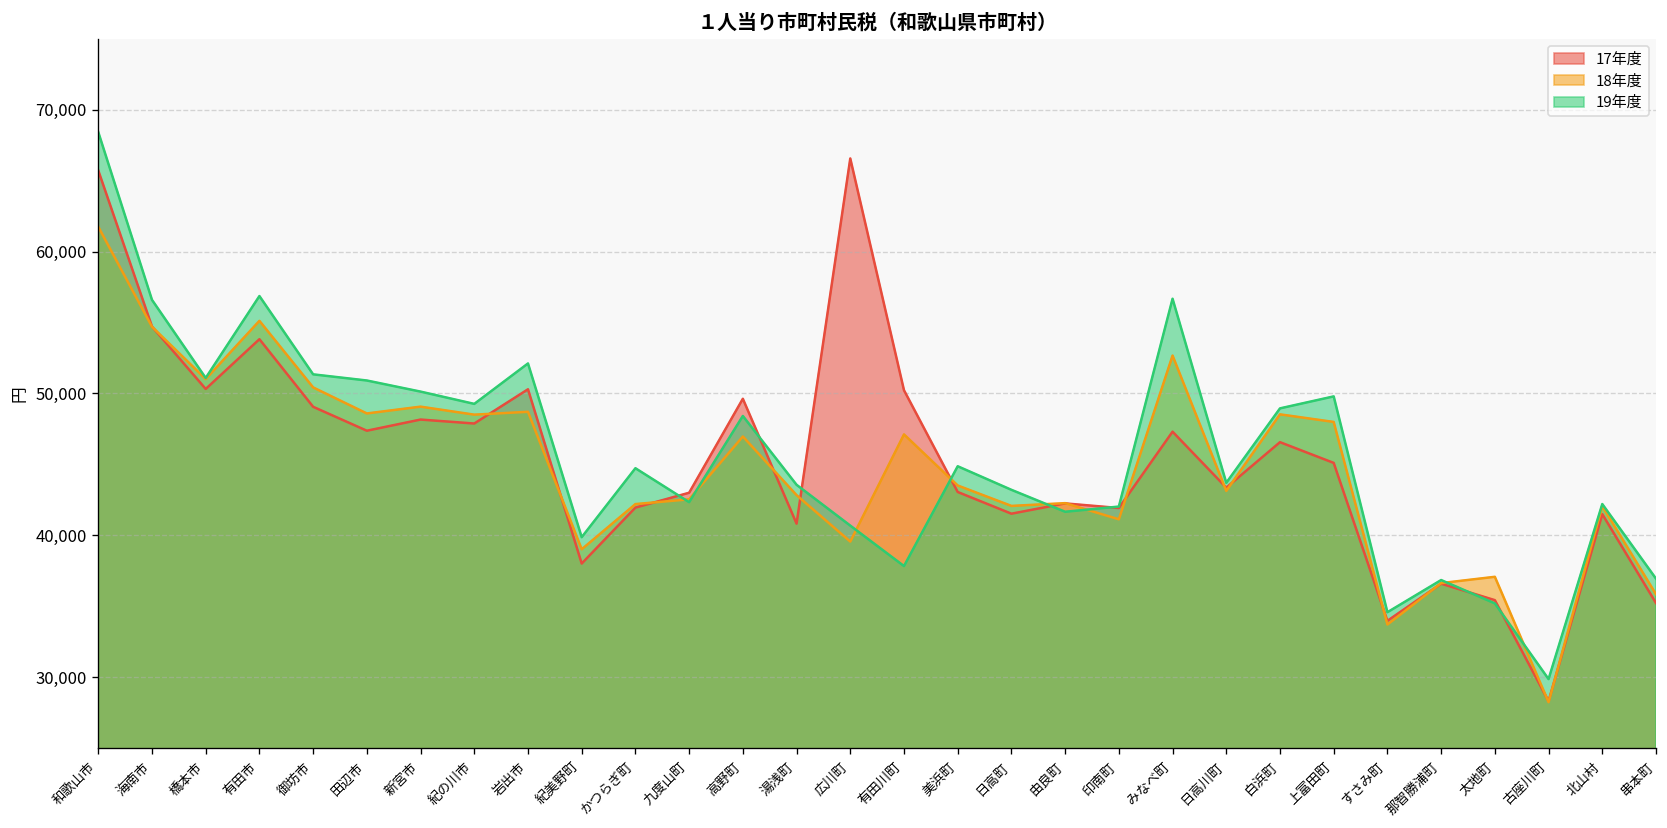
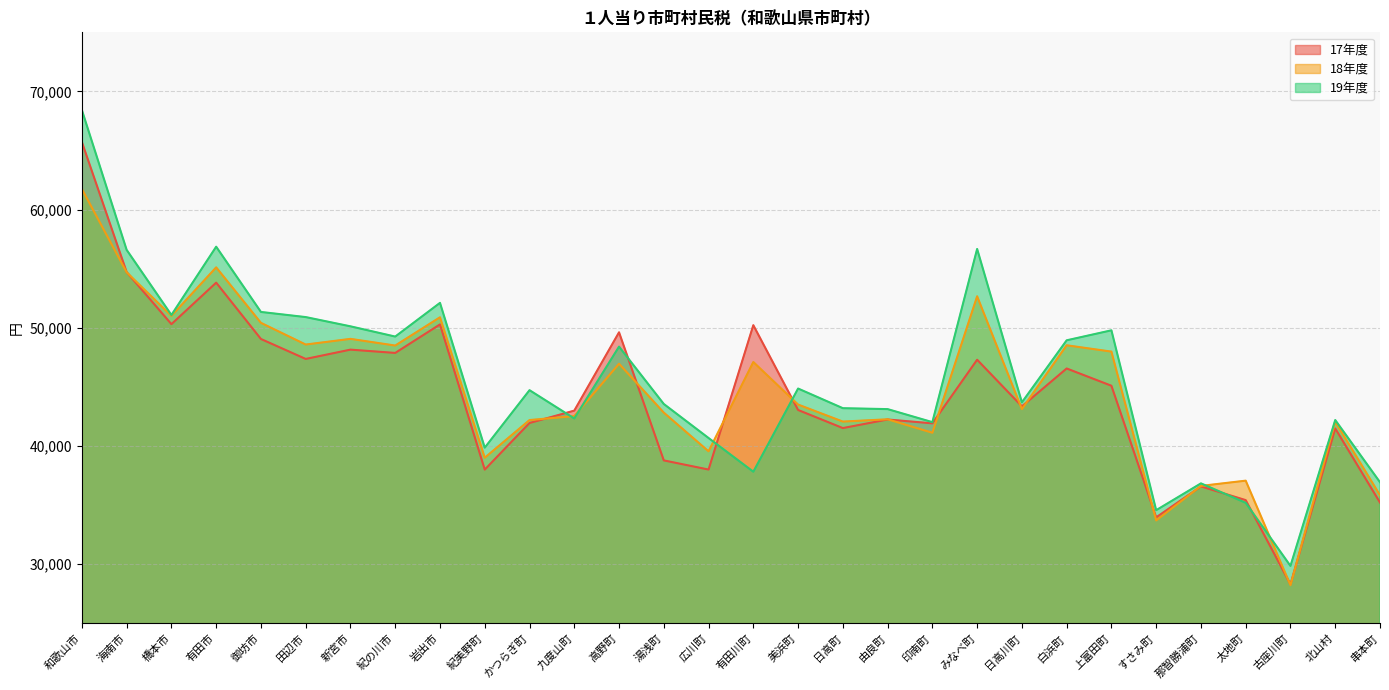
  {
    "17年度": {
      "和歌山市": "65,700",
      "橋本市": "50,300",
      "有田市": "53,800",
      "御坊市": "49,100",
      "田辺市": "47,400",
      "新宮市": "48,200",
      "紀の川市": "47,900",
      "岩出市": "50,300",
      "紀美野町": "38,000",
      "かつらぎ町": "41,900",
      "九度山町": "43,000",
      "高野町": "49,600",
-     "湯浅町": "40,800",
-     "広川町": "66,600",
+     "湯浅町": "38,800",
+     "広川町": "38,000",
      "有田川町": "50,200",
      "美浜町": "43,000",
      "日高町": "41,500",
      "みなべ町": "47,300",
      "日高川町": "43,400",
      "白浜町": "46,600",
      "上富田町": "45,100",
      "すさみ町": "34,000",
      "太地町": "35,400",
      "北山村": "41,500",
      "串本町": "35,200"
    },
    "18年度": {
      "和歌山市": "61,700",
      "有田市": "55,100",
      "御坊市": "50,400",
      "田辺市": "48,600",
      "新宮市": "49,100",
      "紀の川市": "48,500",
-     "岩出市": "48,700",
+     "岩出市": "50,900",
      "紀美野町": "39,000",
      "かつらぎ町": "42,200",
      "高野町": "47,000",
      "湯浅町": "42,800",
      "広川町": "39,600",
      "有田川町": "47,100",
      "美浜町": "43,500",
      "日高町": "42,100",
      "印南町": "41,100",
      "みなべ町": "52,700",
      "日高川町": "43,100",
      "白浜町": "48,500",
      "上富田町": "48,000",
      "すさみ町": "33,700",
      "太地町": "37,100",
      "串本町": "35,800"
    },
    "19年度": {
      "和歌山市": "68,400",
      "海南市": "56,600",
      "有田市": "56,900",
      "御坊市": "51,300",
      "田辺市": "50,900",
      "新宮市": "50,100",
      "紀の川市": "49,300",
      "岩出市": "52,100",
      "紀美野町": "39,900",
      "かつらぎ町": "44,700",
      "高野町": "48,400",
      "湯浅町": "43,600",
      "広川町": "40,700",
      "有田川町": "37,800",
      "美浜町": "44,900",
      "日高町": "43,200",
-     "由良町": "41,700",
+     "由良町": "43,100",
      "みなべ町": "56,700",
      "日高川町": "43,700",
      "白浜町": "48,900",
      "上富田町": "49,800",
      "すさみ町": "34,600",
      "太地町": "35,200",
      "古座川町": "29,900",
      "串本町": "36,900"
    }
  }
